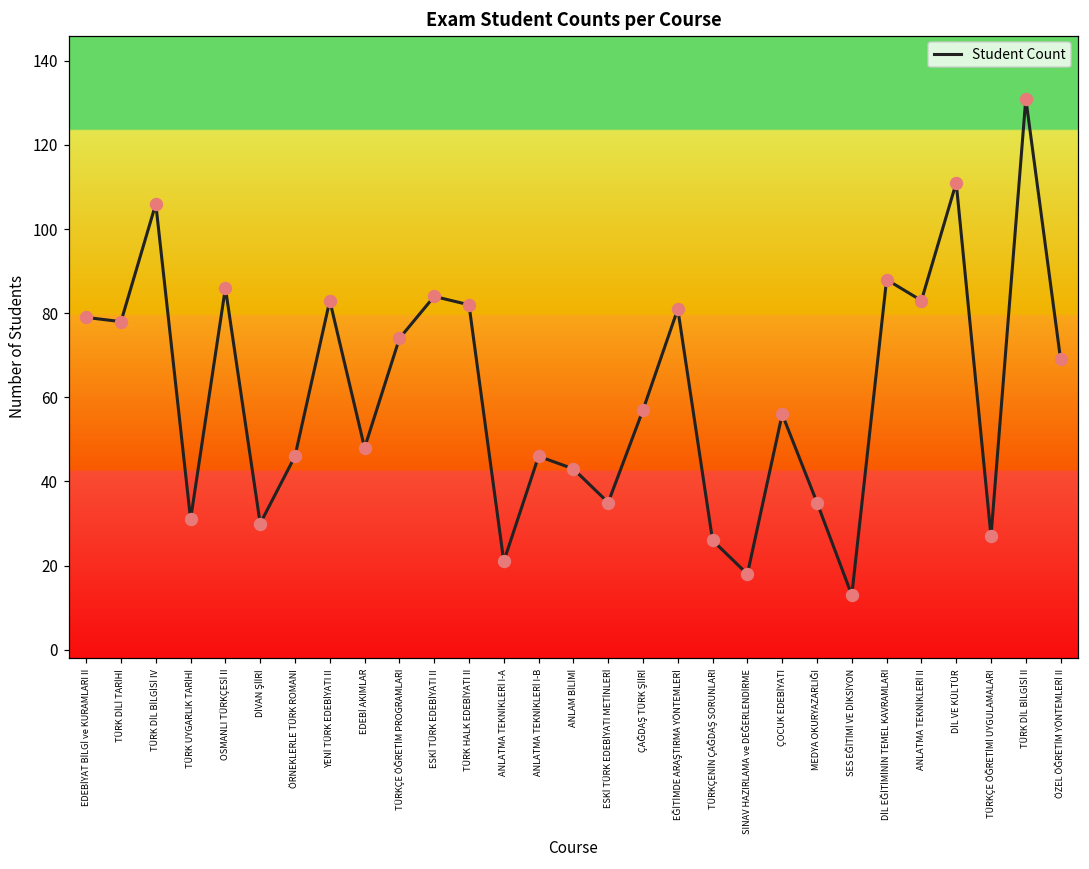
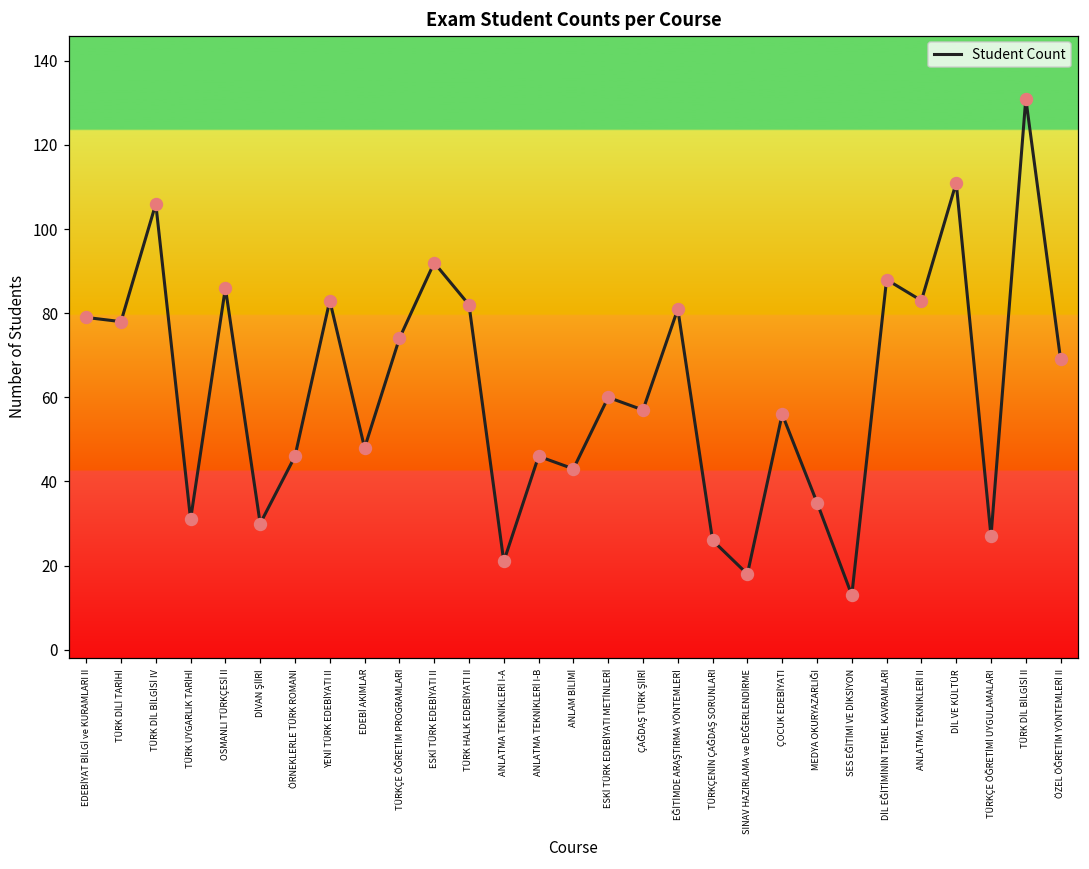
  {
    "EDEBİYAT BİLGİ ve KURAMLARI II": 79,
    "TÜRK DİLİ TARİHİ": 78,
    "TÜRK DİL BİLGİSİ IV": 106,
    "TÜRK UYGARLIK TARİHİ": 31,
    "OSMANLI TÜRKÇESİ II": 86,
    "DİVAN ŞİİRİ": 30,
    "ÖRNEKLERLE TÜRK ROMANI": 46,
    "YENİ TÜRK EDEBİYATI II": 83,
    "EDEBİ AKIMLAR": 48,
    "TÜRKÇE ÖĞRETİM PROGRAMLARI": 74,
-   "ESKİ TÜRK EDEBİYATI II": 84,
+   "ESKİ TÜRK EDEBİYATI II": 92,
    "TÜRK HALK EDEBİYATI II": 82,
    "ANLATMA TEKNİKLERİ I-A": 21,
    "ANLATMA TEKNİKLERİ I-B": 46,
    "ANLAM BİLİMİ": 43,
-   "ESKİ TÜRK EDEBİYATI METİNLERİ": 35,
+   "ESKİ TÜRK EDEBİYATI METİNLERİ": 60,
    "ÇAĞDAŞ TÜRK ŞİİRİ": 57,
    "EĞİTİMDE ARAŞTIRMA YÖNTEMLERİ": 81,
    "TÜRKÇENİN ÇAĞDAŞ SORUNLARI": 26,
    "SINAV HAZIRLAMA ve DEĞERLENDİRME": 18,
    "ÇOCUK EDEBİYATI": 56,
    "MEDYA OKURYAZARLIĞI": 35,
    "SES EĞİTİMİ VE DİKSİYON": 13,
    "DİL EĞİTİMİNİN TEMEL KAVRAMLARI": 88,
    "ANLATMA TEKNİKLERİ II": 83,
    "DİL VE KÜLTÜR": 111,
    "TÜRKÇE ÖĞRETİMİ UYGULAMALARI": 27,
    "TÜRK DİL BİLGİSİ II": 131,
    "ÖZEL ÖĞRETİM YÖNTEMLERİ II": 69
  }
